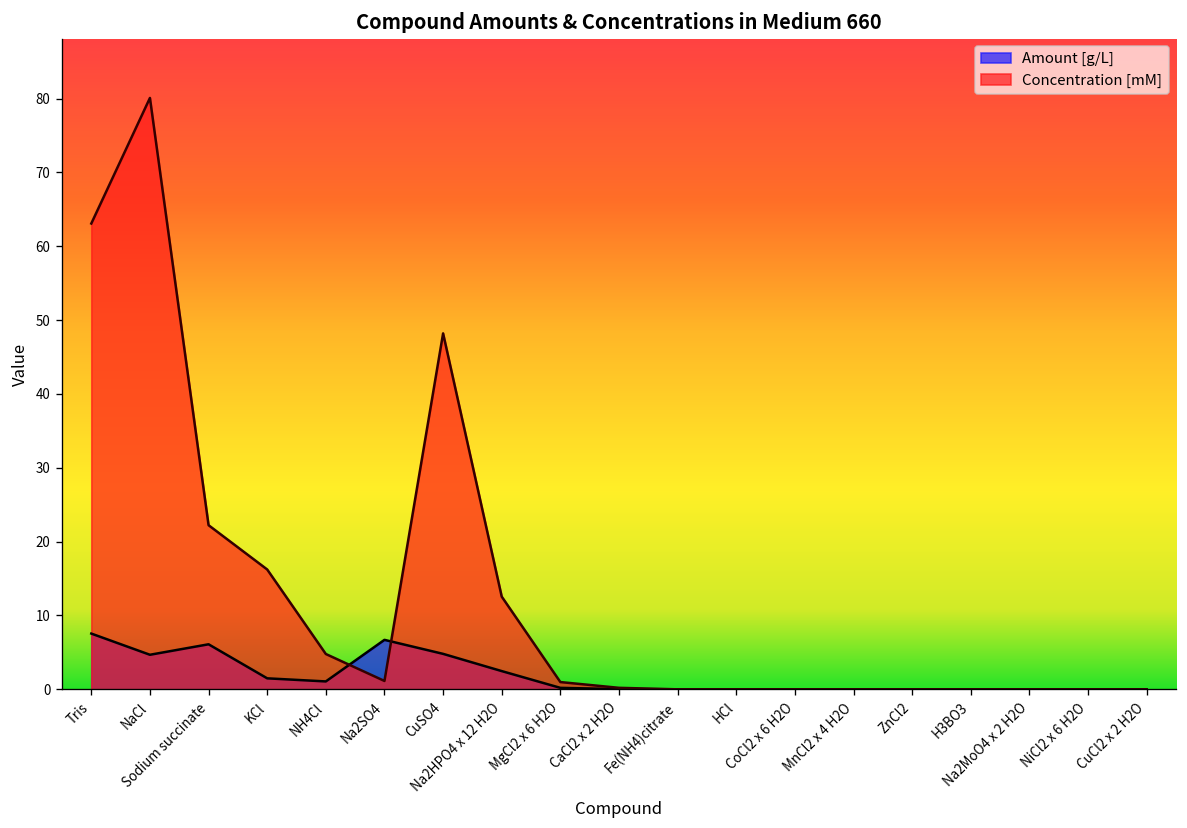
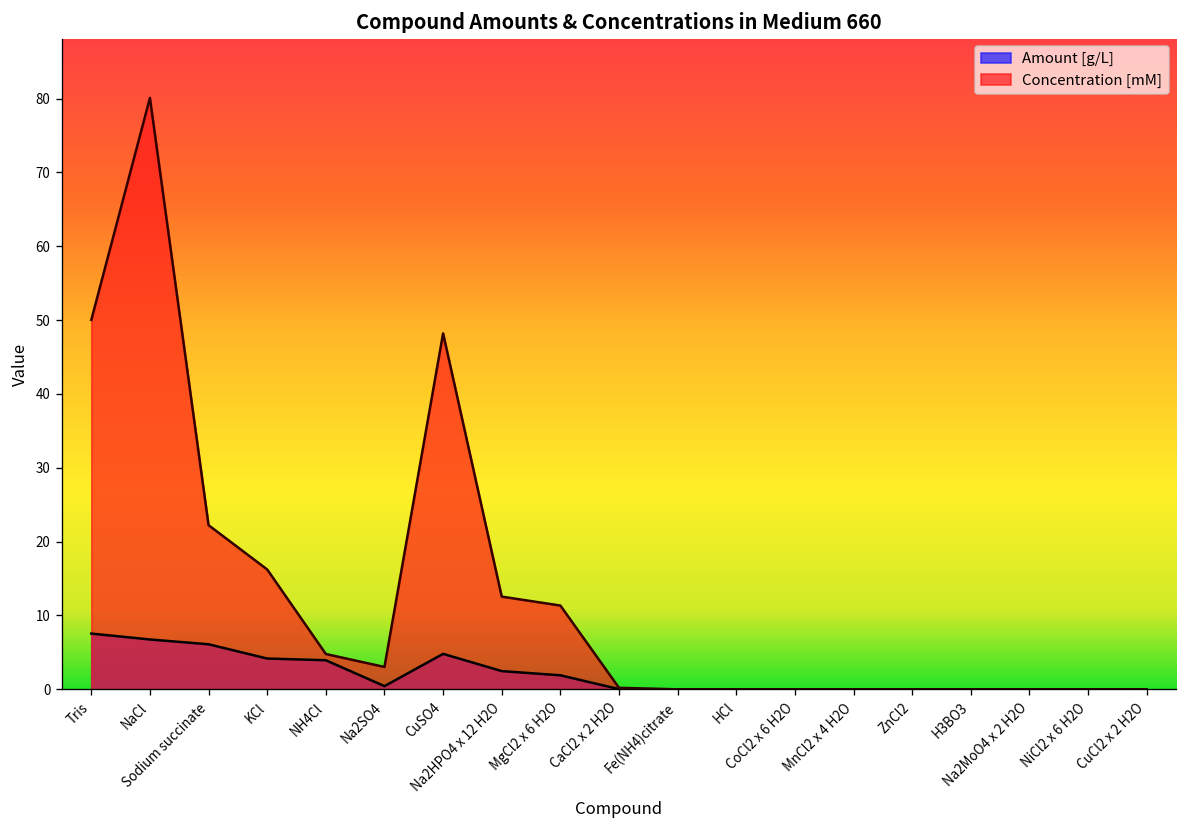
  {
    "Amount [g/L]": {
      "Tris": 8,
-     "NaCl": 5,
+     "NaCl": 7,
      "Sodium succinate": 6,
-     "KCl": 1,
-     "NH4Cl": 1,
-     "Na2SO4": 7,
+     "KCl": 4,
+     "NH4Cl": 4,
+     "Na2SO4": 0,
      "CuSO4": 5,
      "Na2HPO4 x 12 H2O": 2,
-     "MgCl2 x 6 H2O": 0
+     "MgCl2 x 6 H2O": 2
    },
    "Concentration [mM]": {
-     "Tris": 63,
+     "Tris": 50,
      "NaCl": 80,
      "Sodium succinate": 22,
      "KCl": 16,
      "NH4Cl": 5,
-     "Na2SO4": 1,
+     "Na2SO4": 3,
      "CuSO4": 48,
      "Na2HPO4 x 12 H2O": 13,
-     "MgCl2 x 6 H2O": 1
+     "MgCl2 x 6 H2O": 11
    }
  }
